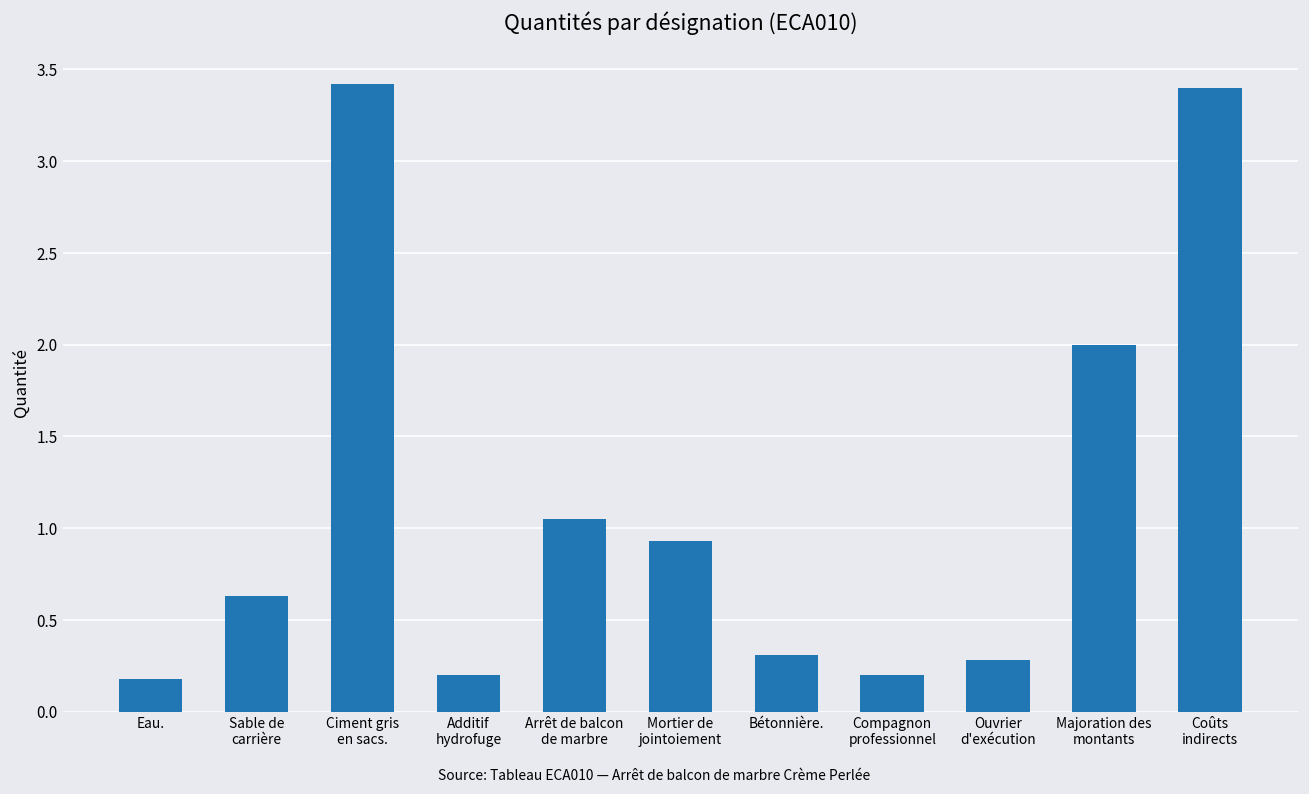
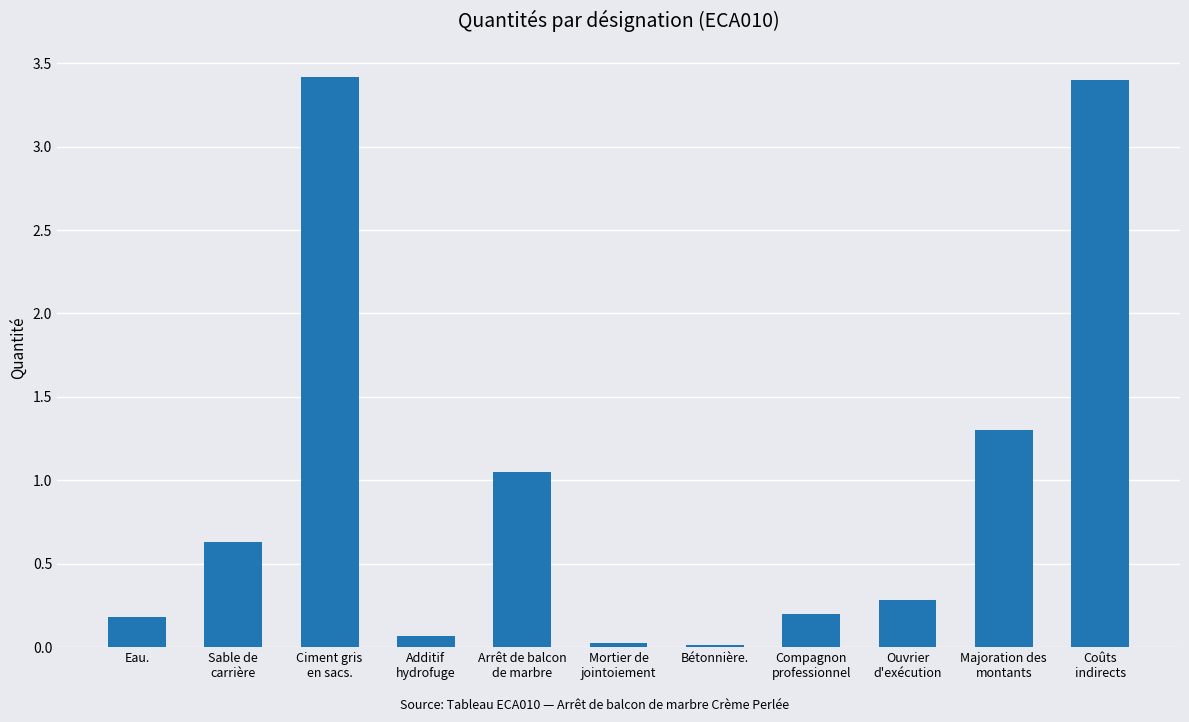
  {
    "Eau.": 0.18,
    "Sable de carrière": 0.63,
    "Ciment gris en sacs.": 3.42,
-   "Additif hydrofuge": 0.20,
+   "Additif hydrofuge": 0.07,
    "Arrêt de balcon de marbre": 1.05,
-   "Mortier de jointoiement": 0.93,
-   "Bétonnière.": 0.31,
+   "Mortier de jointoiement": 0.03,
+   "Bétonnière.": 0.01,
    "Compagnon professionnel": 0.20,
    "Ouvrier d'exécution": 0.28,
-   "Majoration des montants": 2.0,
+   "Majoration des montants": 1.3,
    "Coûts indirects": 3.40
  }
